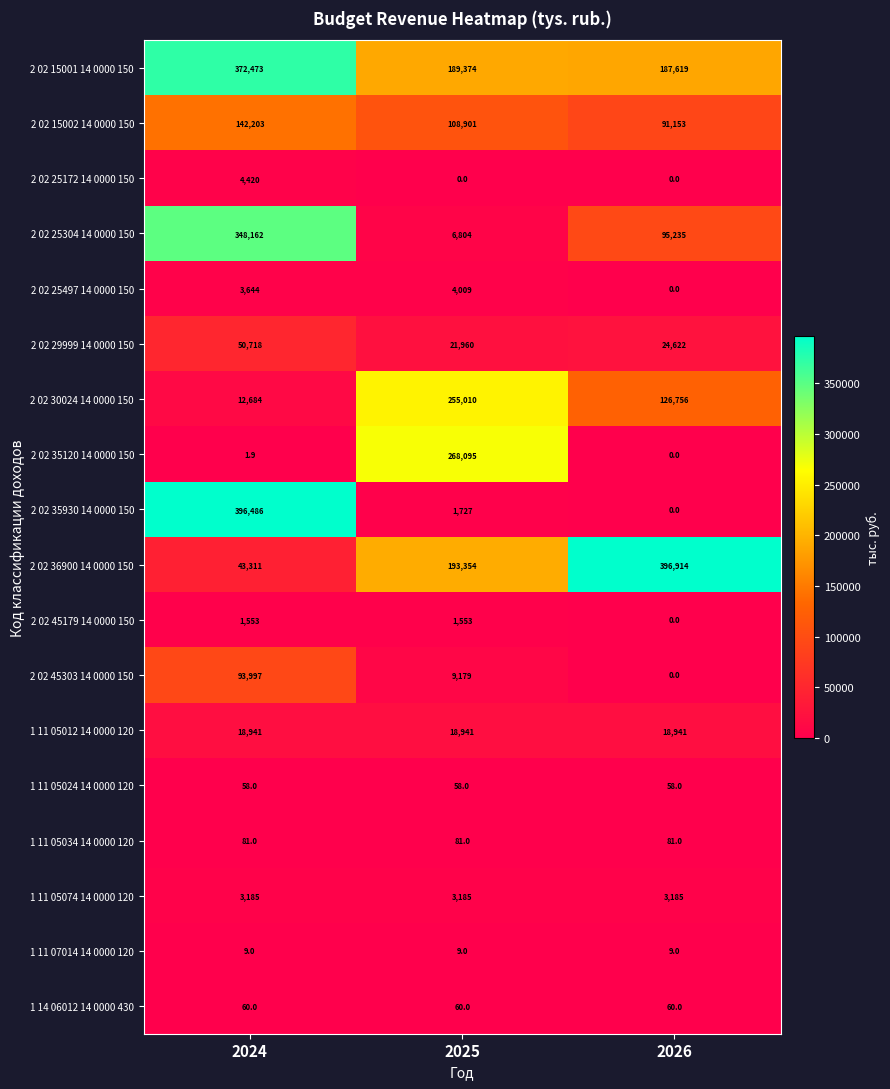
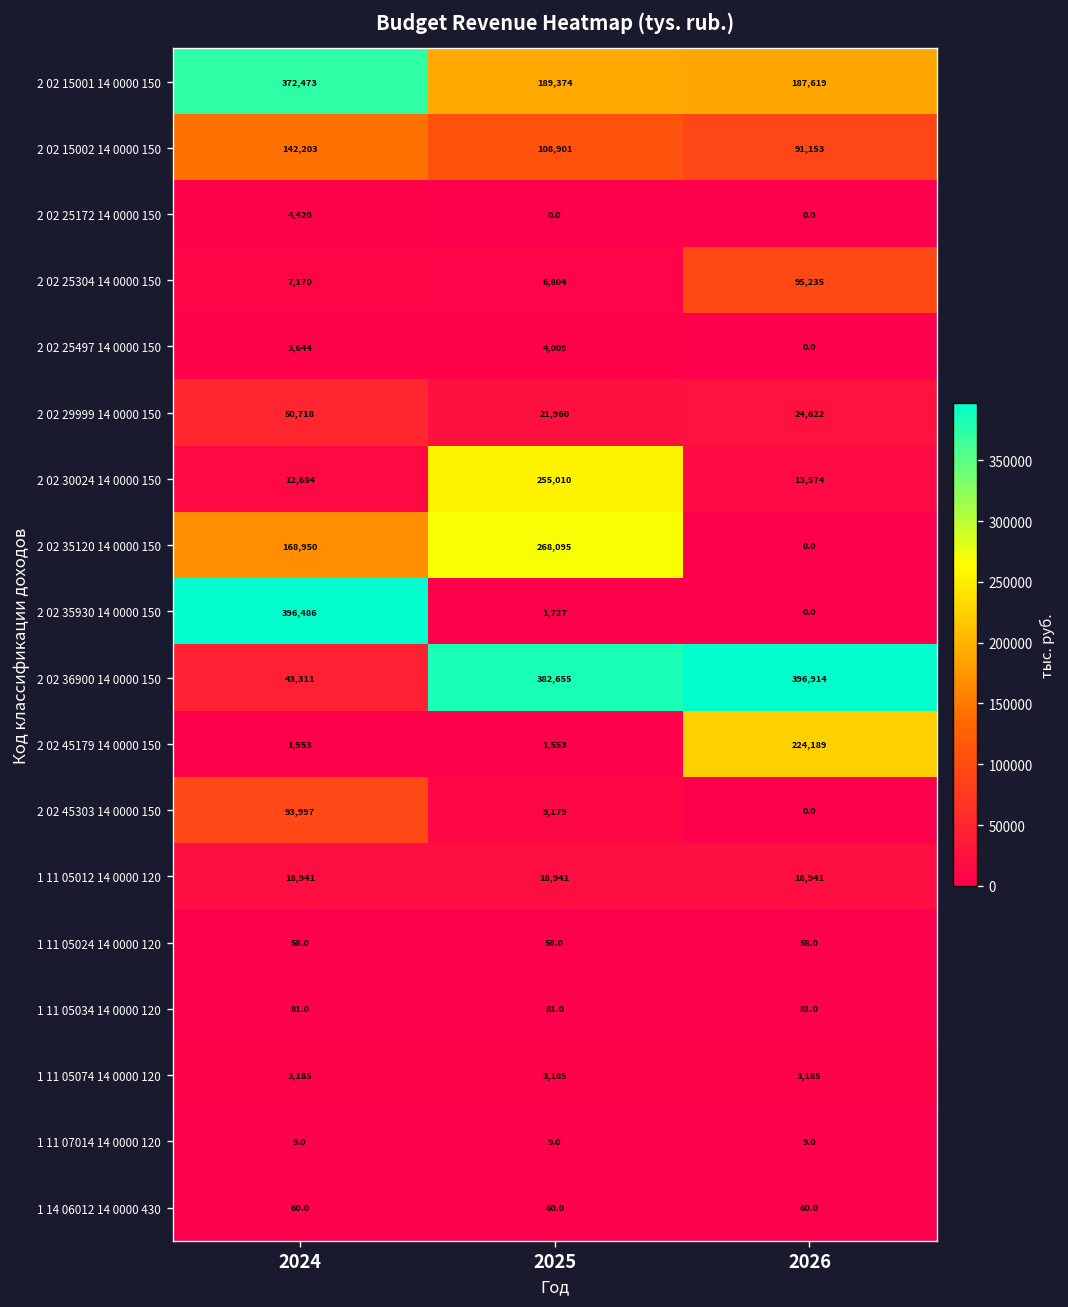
  {
    "2 02 15001 14 0000 150": {
      "2024": "372,473",
      "2025": "189,374",
      "2026": "187,619"
    },
    "2 02 15002 14 0000 150": {
      "2024": "142,203",
      "2025": "108,901",
      "2026": "91,153"
    },
    "2 02 25172 14 0000 150": {
      "2024": "4,420",
      "2025": "0.0",
      "2026": "0.0"
    },
    "2 02 25304 14 0000 150": {
-     "2024": "348,162",
+     "2024": "7,170",
      "2025": "6,804",
      "2026": "95,235"
    },
    "2 02 25497 14 0000 150": {
      "2024": "3,644",
      "2025": "4,009",
      "2026": "0.0"
    },
    "2 02 29999 14 0000 150": {
      "2024": "50,718",
      "2025": "21,960",
      "2026": "24,622"
    },
    "2 02 30024 14 0000 150": {
      "2024": "12,684",
      "2025": "255,010",
-     "2026": "126,756"
+     "2026": "13,574"
    },
    "2 02 35120 14 0000 150": {
-     "2024": "1.9",
+     "2024": "168,950",
      "2025": "268,095",
      "2026": "0.0"
    },
    "2 02 35930 14 0000 150": {
      "2024": "396,486",
      "2025": "1,727",
      "2026": "0.0"
    },
    "2 02 36900 14 0000 150": {
      "2024": "43,311",
-     "2025": "193,354",
+     "2025": "382,655",
      "2026": "396,914"
    },
    "2 02 45179 14 0000 150": {
      "2024": "1,553",
      "2025": "1,553",
-     "2026": "0.0"
+     "2026": "224,189"
    },
    "2 02 45303 14 0000 150": {
      "2024": "93,997",
      "2025": "9,179",
      "2026": "0.0"
    },
    "1 11 05012 14 0000 120": {
      "2024": "18,941",
      "2025": "18,941",
      "2026": "18,941"
    },
    "1 11 05024 14 0000 120": {
      "2024": "58.0",
      "2025": "58.0",
      "2026": "58.0"
    },
    "1 11 05034 14 0000 120": {
      "2024": "81.0",
      "2025": "81.0",
      "2026": "81.0"
    },
    "1 11 05074 14 0000 120": {
      "2024": "3,185",
      "2025": "3,185",
      "2026": "3,185"
    },
    "1 11 07014 14 0000 120": {
      "2024": "9.0",
      "2025": "9.0",
      "2026": "9.0"
    },
    "1 14 06012 14 0000 430": {
      "2024": "60.0",
      "2025": "60.0",
      "2026": "60.0"
    }
  }
